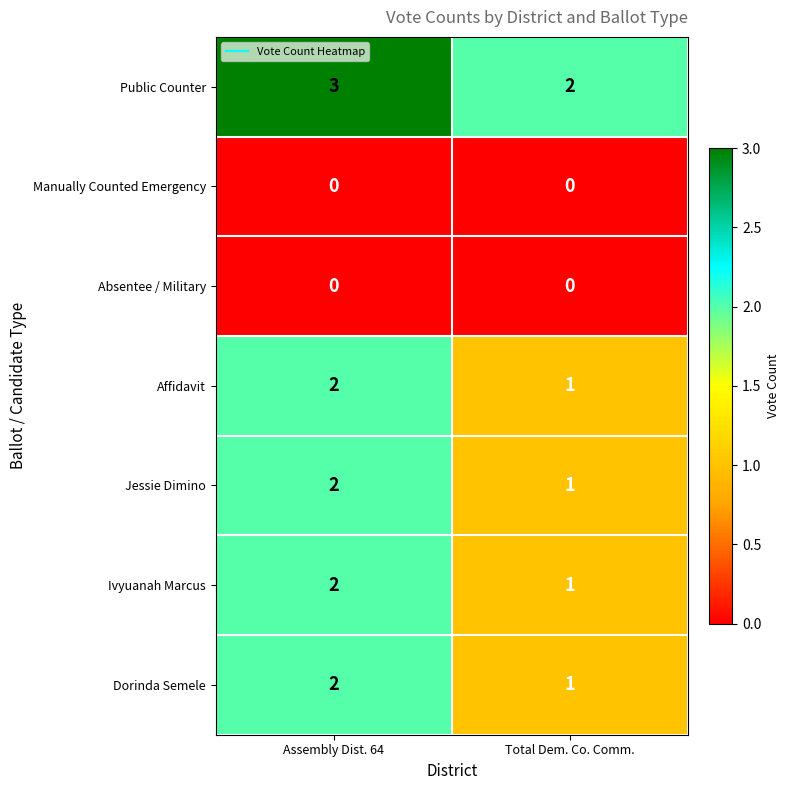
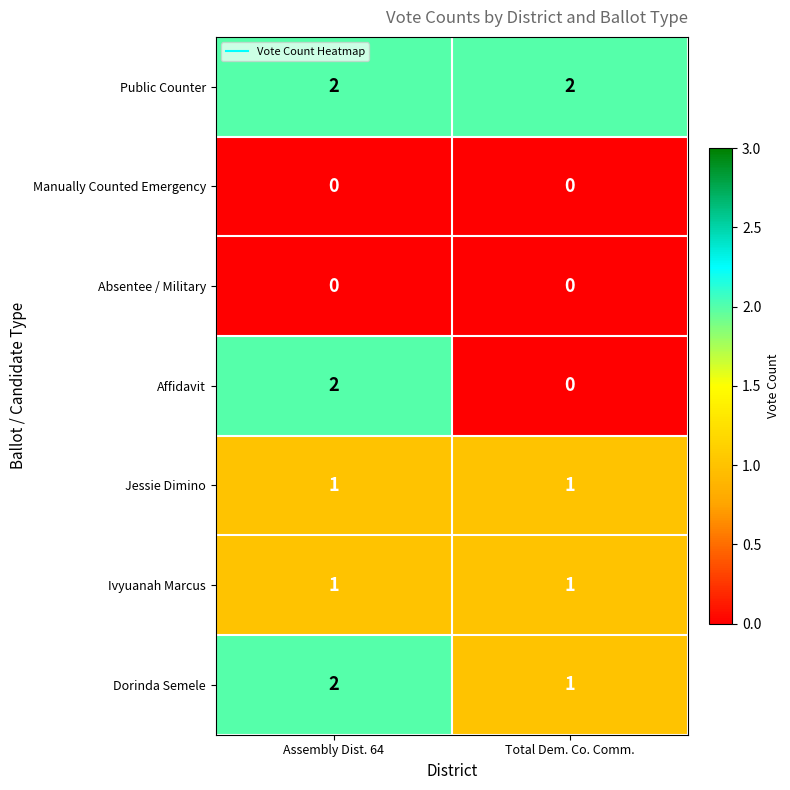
  {
    "Public Counter": {
-     "Assembly Dist. 64": 3,
+     "Assembly Dist. 64": 2,
      "Total Dem. Co. Comm.": 2
    },
    "Manually Counted Emergency": {
      "Assembly Dist. 64": 0,
      "Total Dem. Co. Comm.": 0
    },
    "Absentee / Military": {
      "Assembly Dist. 64": 0,
      "Total Dem. Co. Comm.": 0
    },
    "Affidavit": {
      "Assembly Dist. 64": 2,
-     "Total Dem. Co. Comm.": 1
+     "Total Dem. Co. Comm.": 0
    },
    "Jessie Dimino": {
-     "Assembly Dist. 64": 2,
+     "Assembly Dist. 64": 1,
      "Total Dem. Co. Comm.": 1
    },
    "Ivyuanah Marcus": {
-     "Assembly Dist. 64": 2,
+     "Assembly Dist. 64": 1,
      "Total Dem. Co. Comm.": 1
    },
    "Dorinda Semele": {
      "Assembly Dist. 64": 2,
      "Total Dem. Co. Comm.": 1
    }
  }
